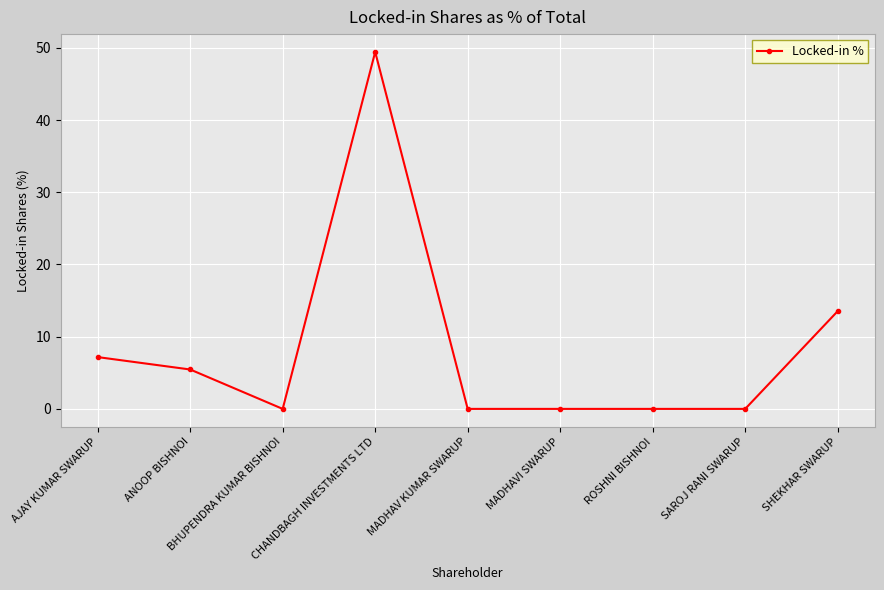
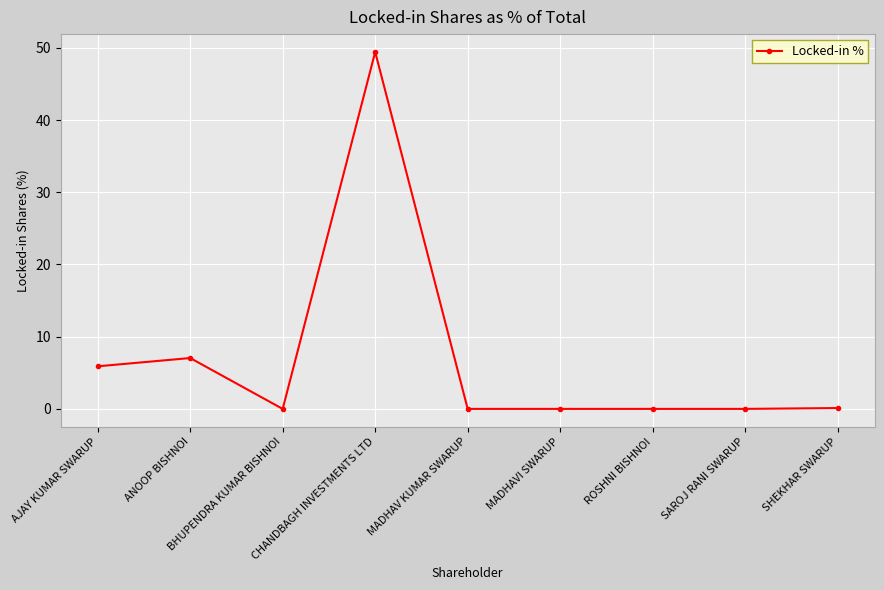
  {
-   "AJAY KUMAR SWARUP": 7,
-   "ANOOP BISHNOI": 5,
+   "AJAY KUMAR SWARUP": 6,
+   "ANOOP BISHNOI": 7,
    "BHUPENDRA KUMAR BISHNOI": 0,
    "CHANDBAGH INVESTMENTS LTD": 49,
    "MADHAV KUMAR SWARUP": 0,
    "MADHAVI SWARUP": 0,
    "ROSHNI BISHNOI": 0,
    "SAROJ RANI SWARUP": 0,
-   "SHEKHAR SWARUP": 14
+   "SHEKHAR SWARUP": 0
  }
